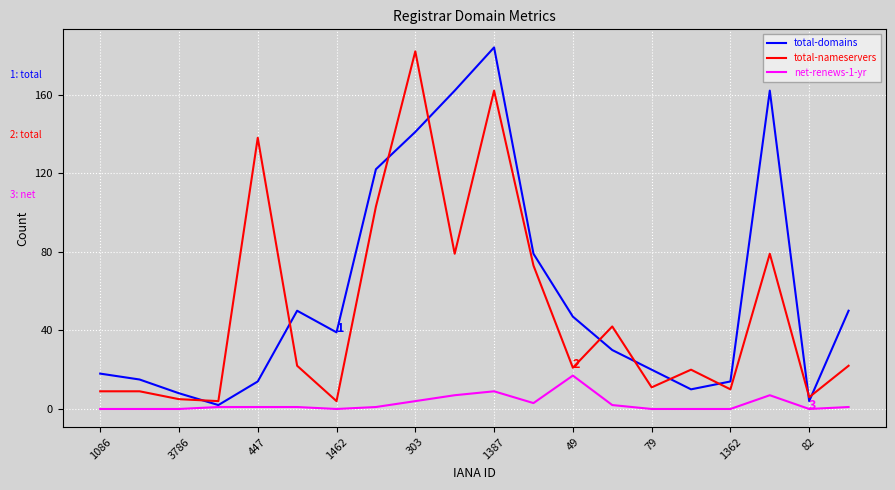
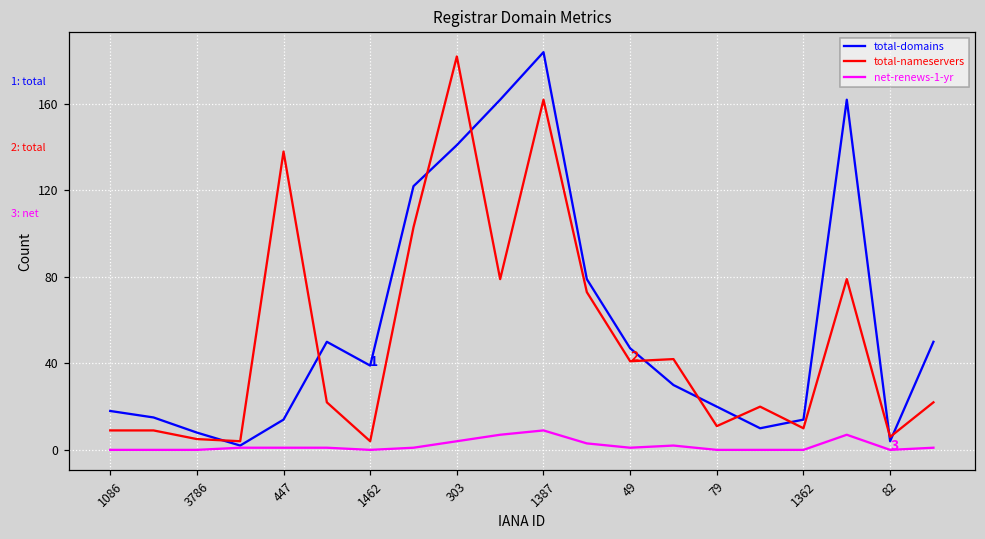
  {
    "total-domains": {
      "1086": 18,
      "3786": 8,
      "447": 14,
      "303": 141,
      "1387": 184,
      "49": 47,
      "79": 20,
      "1362": 14
    },
    "total-nameservers": {
      "1086": 9,
      "3786": 5,
      "447": 138,
      "1462": 4,
      "303": 182,
      "1387": 162,
-     "49": 21,
+     "49": 41,
      "79": 11,
      "1362": 10,
      "82": 6
    },
    "net-renews-1-yr": {
      "1086": 0,
      "3786": 0,
      "447": 1,
      "1462": 0,
      "303": 4,
      "1387": 9,
-     "49": 17,
+     "49": 1,
      "79": 0,
      "1362": 0
    }
  }
